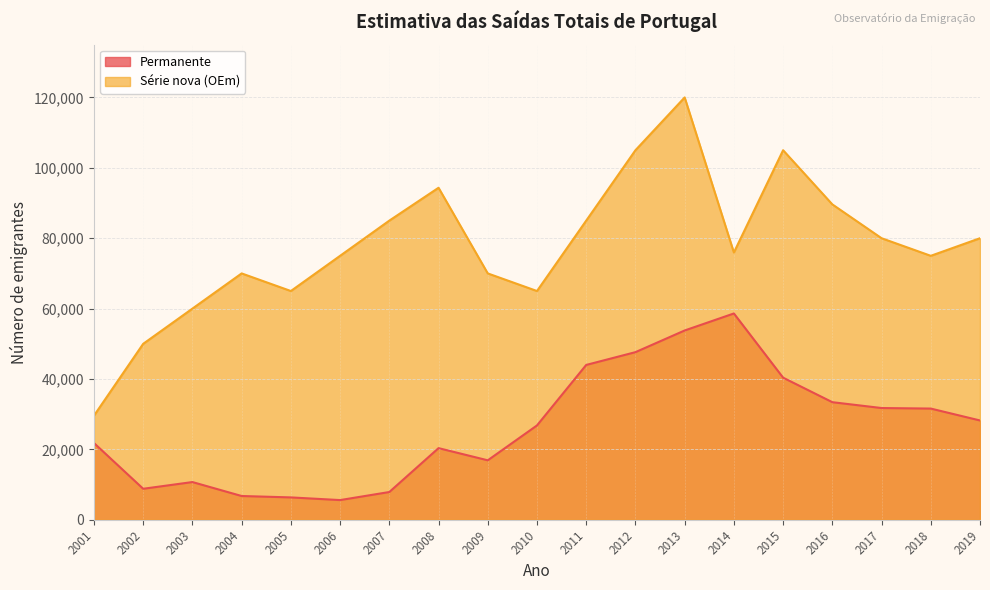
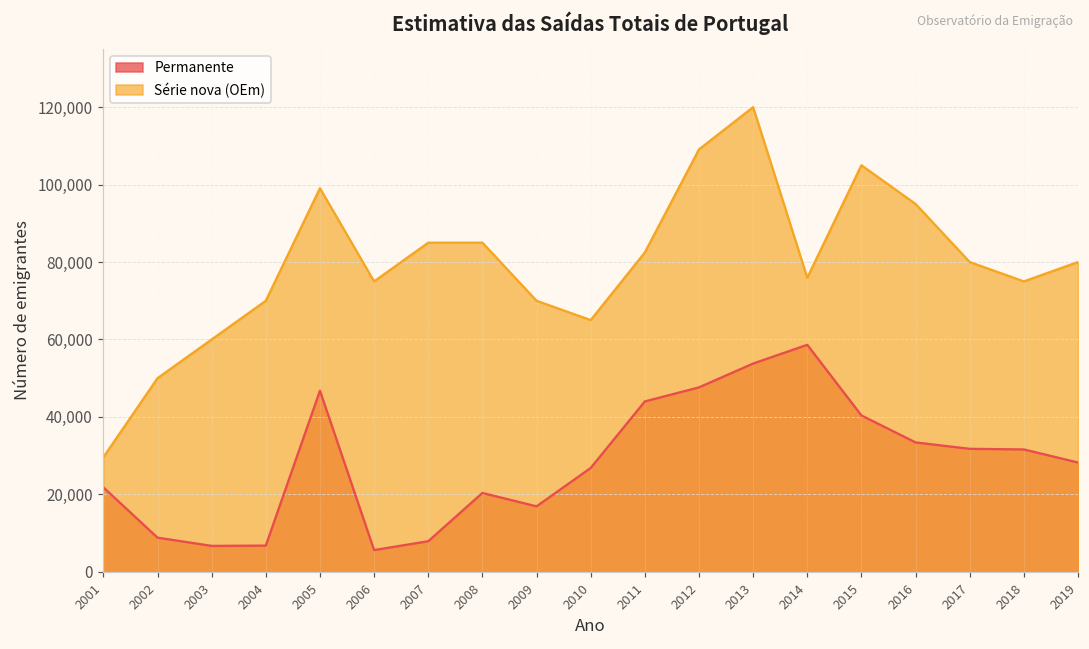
  {
    "Permanente": {
      "2001": "22,000",
      "2002": "9,000",
-     "2003": "11,000",
+     "2003": "7,000",
      "2004": "7,000",
-     "2005": "6,000",
+     "2005": "47,000",
      "2006": "6,000",
      "2007": "8,000",
      "2008": "20,000",
      "2009": "17,000",
      "2010": "27,000",
      "2011": "44,000",
      "2012": "48,000",
      "2013": "54,000",
      "2014": "59,000",
      "2015": "40,000",
      "2016": "33,000",
      "2017": "32,000",
      "2018": "32,000",
      "2019": "28,000"
    },
    "Série nova (OEm)": {
      "2001": "30,000",
      "2002": "50,000",
      "2003": "60,000",
      "2004": "70,000",
-     "2005": "65,000",
+     "2005": "99,000",
      "2006": "75,000",
      "2007": "85,000",
-     "2008": "94,000",
+     "2008": "85,000",
      "2009": "70,000",
      "2010": "65,000",
-     "2011": "85,000",
-     "2012": "105,000",
+     "2011": "82,000",
+     "2012": "109,000",
      "2013": "120,000",
      "2014": "76,000",
      "2015": "105,000",
-     "2016": "90,000",
+     "2016": "95,000",
      "2017": "80,000",
      "2018": "75,000",
      "2019": "80,000"
    }
  }
